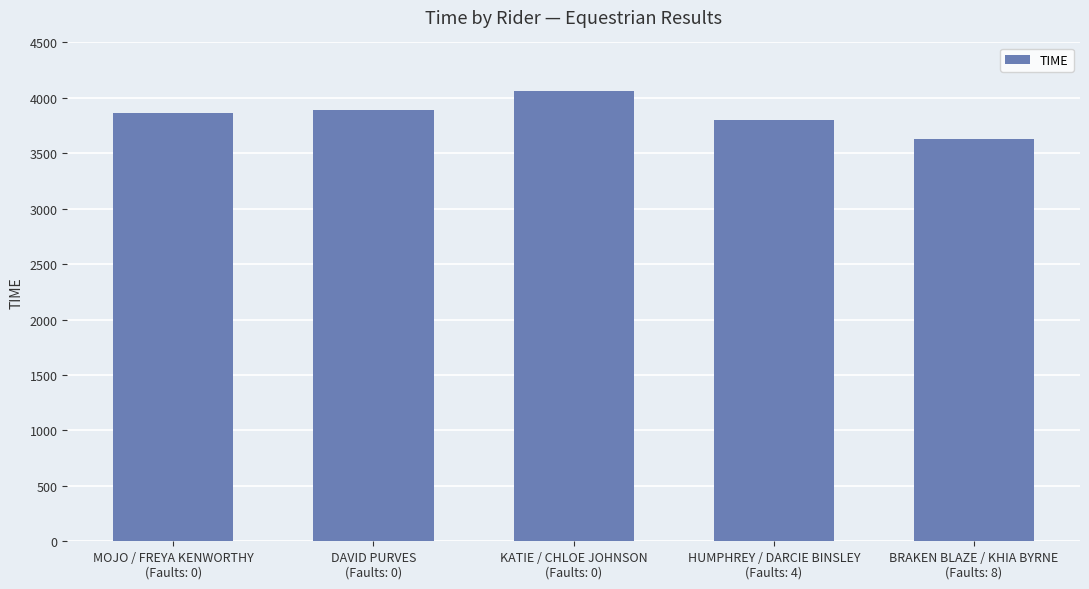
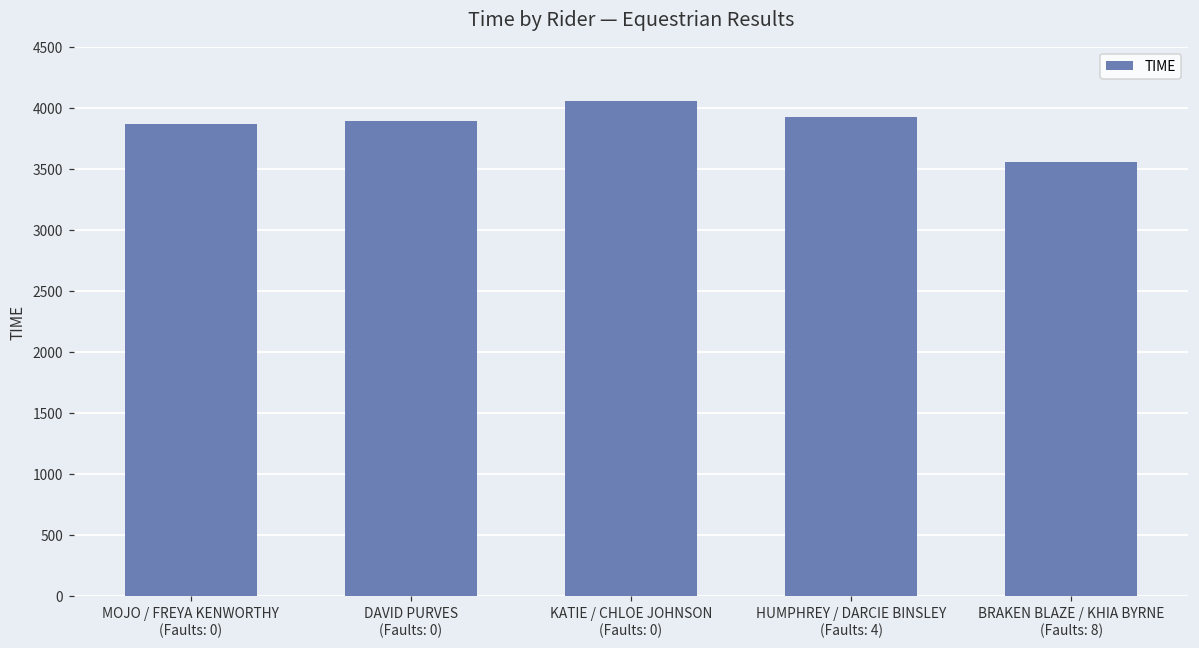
  {
    "MOJO / FREYA KENWORTHY (Faults: 0)": 3860,
    "DAVID PURVES (Faults: 0)": 3890,
    "KATIE / CHLOE JOHNSON (Faults: 0)": 4060,
-   "HUMPHREY / DARCIE BINSLEY (Faults: 4)": 3800,
-   "BRAKEN BLAZE / KHIA BYRNE (Faults: 8)": 3630
+   "HUMPHREY / DARCIE BINSLEY (Faults: 4)": 3920,
+   "BRAKEN BLAZE / KHIA BYRNE (Faults: 8)": 3560
  }
